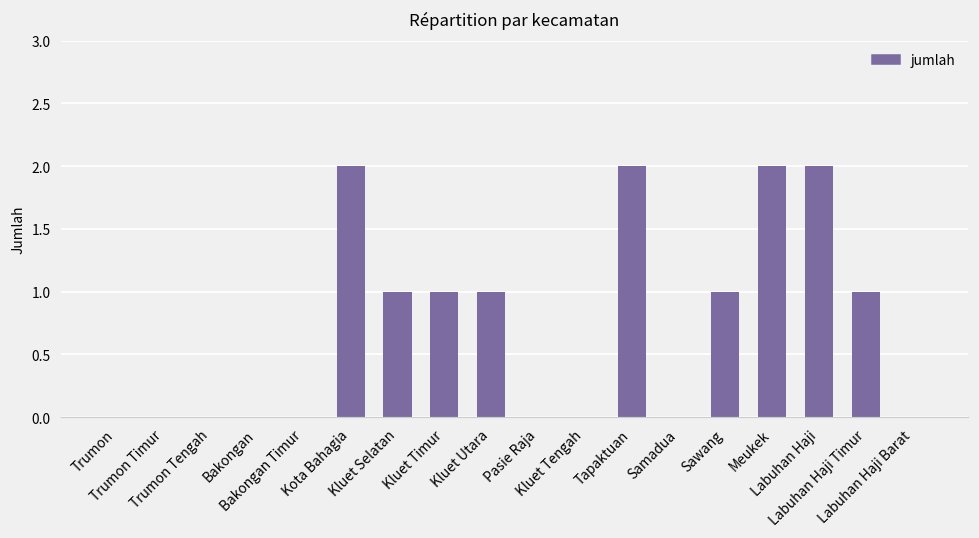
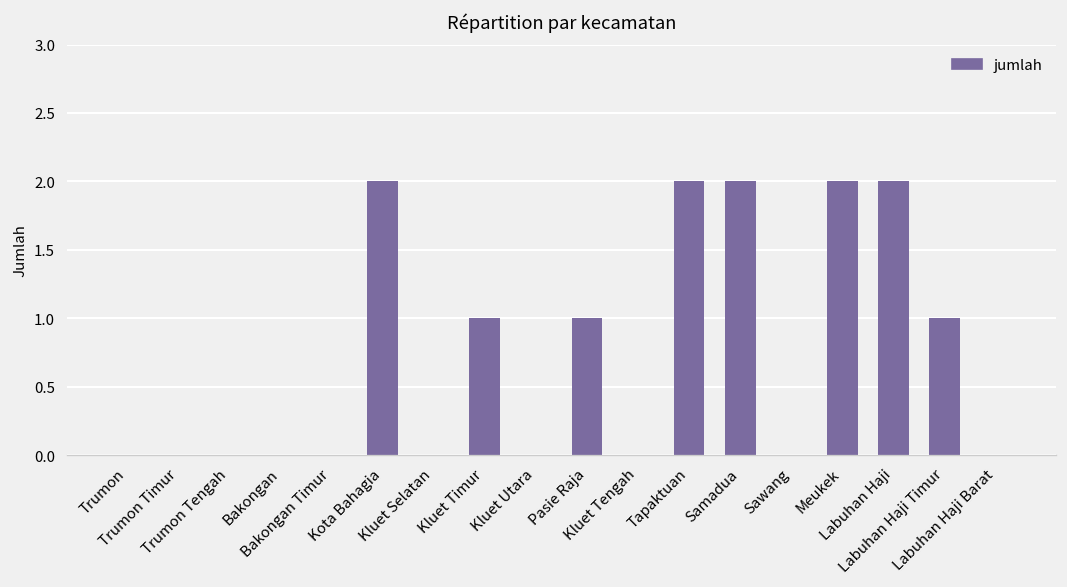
  {
    "Trumon": 0,
    "Trumon Timur": 0,
    "Trumon Tengah": 0,
    "Bakongan": 0,
    "Bakongan Timur": 0,
    "Kota Bahagia": 2,
-   "Kluet Selatan": 1,
+   "Kluet Selatan": 0,
    "Kluet Timur": 1,
-   "Kluet Utara": 1,
-   "Pasie Raja": 0,
+   "Kluet Utara": 0,
+   "Pasie Raja": 1,
    "Kluet Tengah": 0,
    "Tapaktuan": 2,
-   "Samadua": 0,
-   "Sawang": 1,
+   "Samadua": 2,
+   "Sawang": 0,
    "Meukek": 2,
    "Labuhan Haji": 2,
    "Labuhan Haji Timur": 1,
    "Labuhan Haji Barat": 0
  }
